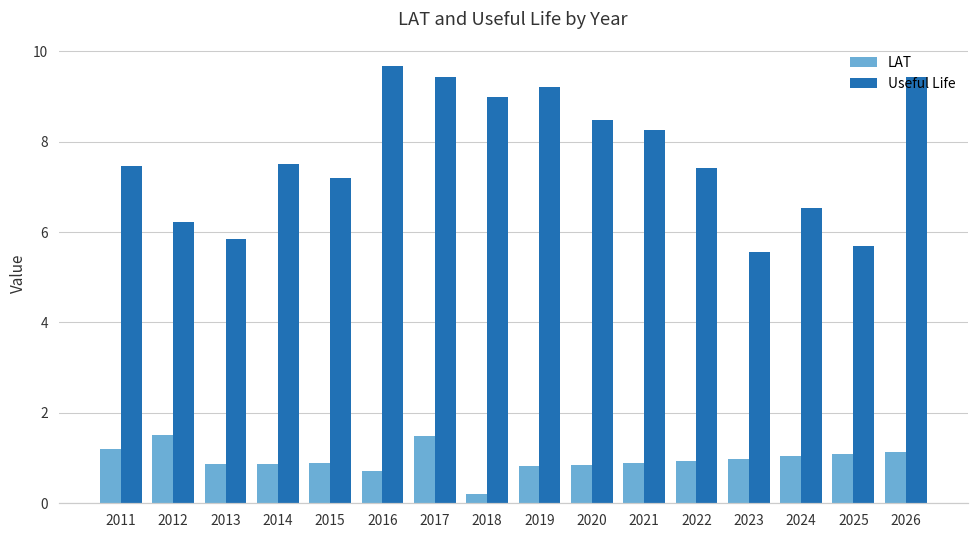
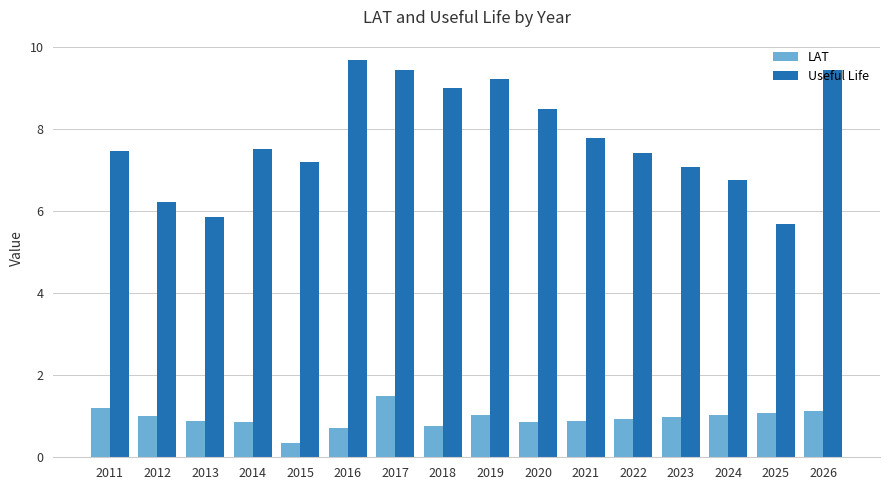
  {
    "LAT": {
      "2011": 1.2,
-     "2012": 1.5,
+     "2012": 1.0,
      "2013": 0.9,
      "2014": 0.9,
-     "2015": 0.9,
+     "2015": 0.3,
      "2016": 0.7,
      "2017": 1.5,
-     "2018": 0.2,
-     "2019": 0.8,
+     "2018": 0.8,
+     "2019": 1.0,
      "2020": 0.9,
      "2021": 0.9,
      "2022": 0.9,
      "2023": 1.0,
      "2024": 1.0,
      "2025": 1.1,
      "2026": 1.1
    },
    "Useful Life": {
      "2011": 7.5,
      "2012": 6.2,
      "2013": 5.9,
      "2014": 7.5,
      "2015": 7.2,
      "2016": 9.7,
      "2017": 9.4,
      "2018": 9.0,
      "2019": 9.2,
      "2020": 8.5,
-     "2021": 8.3,
+     "2021": 7.8,
      "2022": 7.4,
-     "2023": 5.6,
-     "2024": 6.5,
+     "2023": 7.1,
+     "2024": 6.7,
      "2025": 5.7,
      "2026": 9.4
    }
  }
